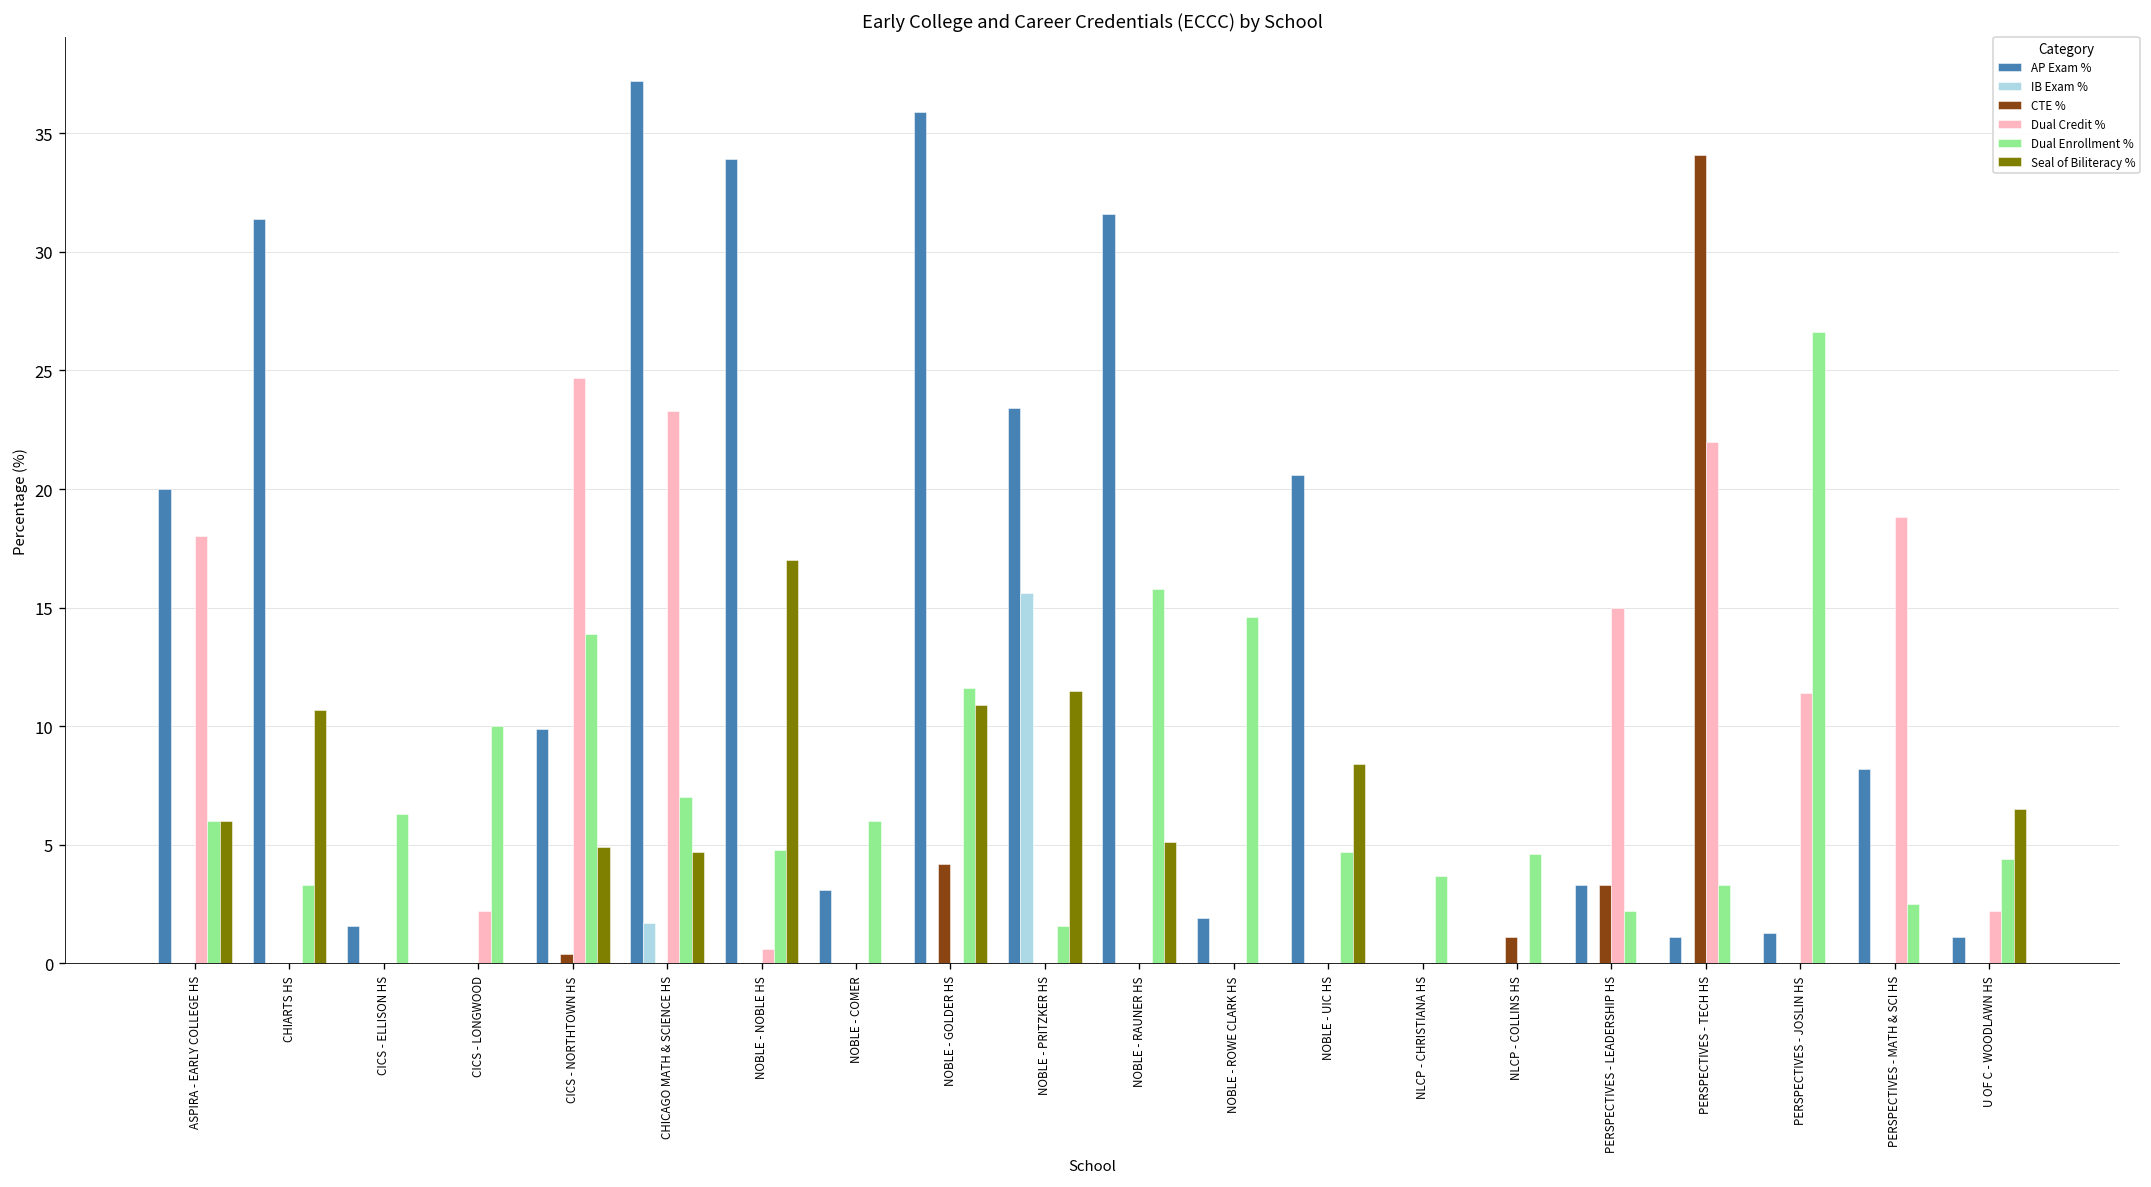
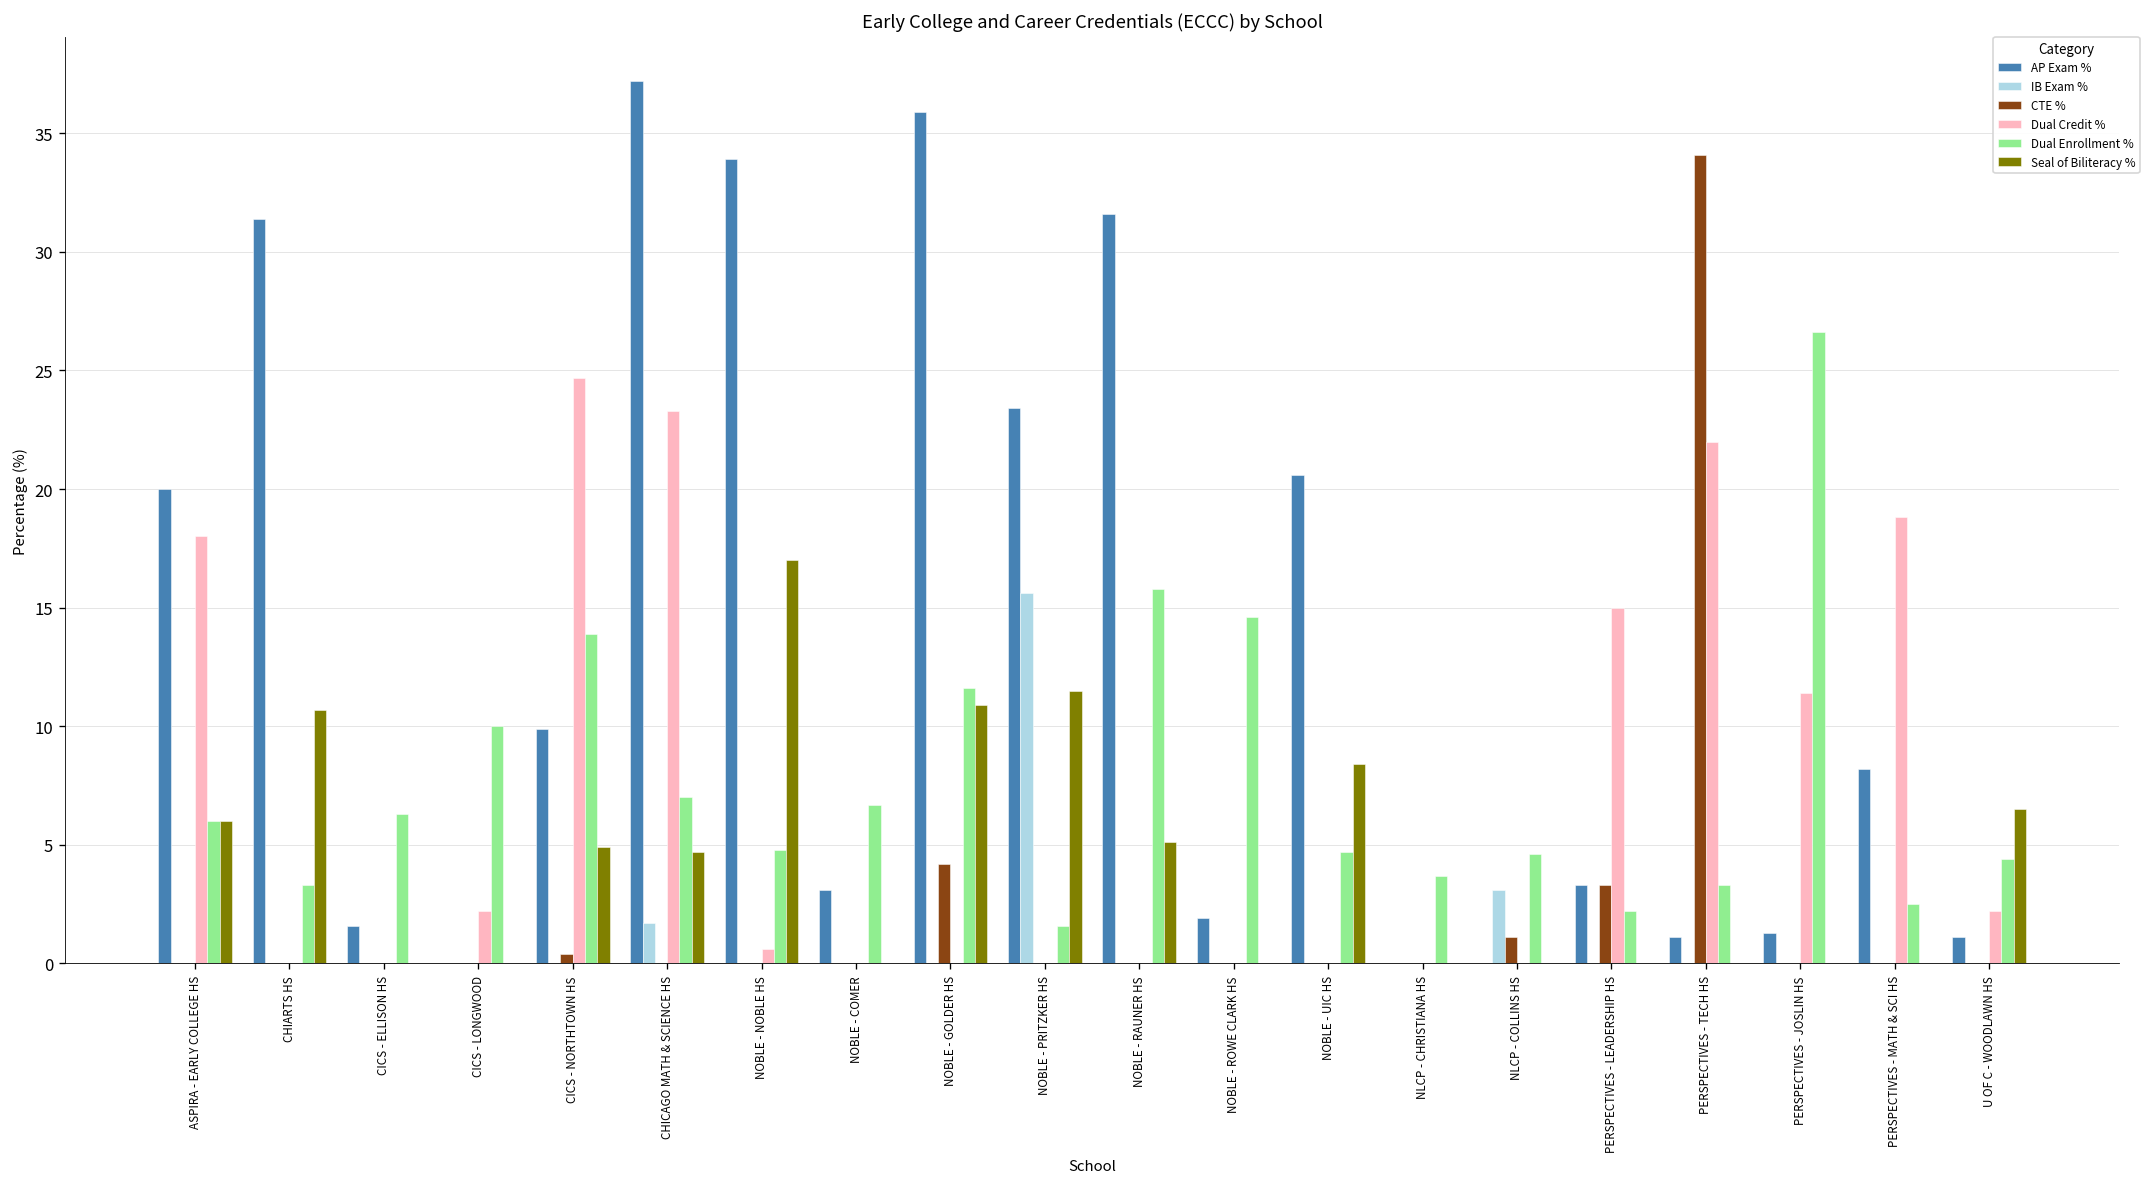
  {
    "AP Exam %": {
      "ASPIRA - EARLY COLLEGE HS": 20.0,
      "CHIARTS HS": 31.4,
      "CICS - ELLISON HS": 1.6,
      "CICS - LONGWOOD": 0.0,
      "CICS - NORTHTOWN HS": 9.9,
      "CHICAGO MATH & SCIENCE HS": 37.2,
      "NOBLE - NOBLE HS": 33.9,
      "NOBLE - COMER": 3.1,
      "NOBLE - GOLDER HS": 35.9,
      "NOBLE - PRITZKER HS": 23.4,
      "NOBLE - RAUNER HS": 31.6,
      "NOBLE - ROWE CLARK HS": 1.9,
      "NOBLE - UIC HS": 20.6,
      "NLCP - CHRISTIANA HS": 0.0,
      "NLCP - COLLINS HS": 0.0,
      "PERSPECTIVES - LEADERSHIP HS": 3.3,
      "PERSPECTIVES - TECH HS": 1.1,
      "PERSPECTIVES - JOSLIN HS": 1.3,
      "PERSPECTIVES - MATH & SCI HS": 8.2,
      "U OF C - WOODLAWN HS": 1.1
    },
    "IB Exam %": {
      "ASPIRA - EARLY COLLEGE HS": 0.0,
      "CHIARTS HS": 0.0,
      "CICS - ELLISON HS": 0.0,
      "CICS - LONGWOOD": 0.0,
      "CICS - NORTHTOWN HS": 0.0,
      "CHICAGO MATH & SCIENCE HS": 1.7,
      "NOBLE - NOBLE HS": 0.0,
      "NOBLE - COMER": 0.0,
      "NOBLE - GOLDER HS": 0.0,
      "NOBLE - PRITZKER HS": 15.6,
      "NOBLE - RAUNER HS": 0.0,
      "NOBLE - ROWE CLARK HS": 0.0,
      "NOBLE - UIC HS": 0.0,
      "NLCP - CHRISTIANA HS": 0.0,
-     "NLCP - COLLINS HS": 0.0,
+     "NLCP - COLLINS HS": 3.1,
      "PERSPECTIVES - LEADERSHIP HS": 0.0,
      "PERSPECTIVES - TECH HS": 0.0,
      "PERSPECTIVES - JOSLIN HS": 0.0,
      "PERSPECTIVES - MATH & SCI HS": 0.0,
      "U OF C - WOODLAWN HS": 0.0
    },
    "CTE %": {
      "ASPIRA - EARLY COLLEGE HS": 0.0,
      "CHIARTS HS": 0.0,
      "CICS - ELLISON HS": 0.0,
      "CICS - LONGWOOD": 0.0,
      "CICS - NORTHTOWN HS": 0.4,
      "CHICAGO MATH & SCIENCE HS": 0.0,
      "NOBLE - NOBLE HS": 0.0,
      "NOBLE - COMER": 0.0,
      "NOBLE - GOLDER HS": 4.2,
      "NOBLE - PRITZKER HS": 0.0,
      "NOBLE - RAUNER HS": 0.0,
      "NOBLE - ROWE CLARK HS": 0.0,
      "NOBLE - UIC HS": 0.0,
      "NLCP - CHRISTIANA HS": 0.0,
      "NLCP - COLLINS HS": 1.1,
      "PERSPECTIVES - LEADERSHIP HS": 3.3,
      "PERSPECTIVES - TECH HS": 34.1,
      "PERSPECTIVES - JOSLIN HS": 0.0,
      "PERSPECTIVES - MATH & SCI HS": 0.0,
      "U OF C - WOODLAWN HS": 0.0
    },
    "Dual Credit %": {
      "ASPIRA - EARLY COLLEGE HS": 18.0,
      "CHIARTS HS": 0.0,
      "CICS - ELLISON HS": 0.0,
      "CICS - LONGWOOD": 2.2,
      "CICS - NORTHTOWN HS": 24.7,
      "CHICAGO MATH & SCIENCE HS": 23.3,
      "NOBLE - NOBLE HS": 0.6,
      "NOBLE - COMER": 0.0,
      "NOBLE - GOLDER HS": 0.0,
      "NOBLE - PRITZKER HS": 0.0,
      "NOBLE - RAUNER HS": 0.0,
      "NOBLE - ROWE CLARK HS": 0.0,
      "NOBLE - UIC HS": 0.0,
      "NLCP - CHRISTIANA HS": 0.0,
      "NLCP - COLLINS HS": 0.0,
      "PERSPECTIVES - LEADERSHIP HS": 15.0,
      "PERSPECTIVES - TECH HS": 22.0,
      "PERSPECTIVES - JOSLIN HS": 11.4,
      "PERSPECTIVES - MATH & SCI HS": 18.8,
      "U OF C - WOODLAWN HS": 2.2
    },
    "Dual Enrollment %": {
      "ASPIRA - EARLY COLLEGE HS": 6.0,
      "CHIARTS HS": 3.3,
      "CICS - ELLISON HS": 6.3,
      "CICS - LONGWOOD": 10.0,
      "CICS - NORTHTOWN HS": 13.9,
      "CHICAGO MATH & SCIENCE HS": 7.0,
      "NOBLE - NOBLE HS": 4.8,
-     "NOBLE - COMER": 6.0,
+     "NOBLE - COMER": 6.7,
      "NOBLE - GOLDER HS": 11.6,
      "NOBLE - PRITZKER HS": 1.6,
      "NOBLE - RAUNER HS": 15.8,
      "NOBLE - ROWE CLARK HS": 14.6,
      "NOBLE - UIC HS": 4.7,
      "NLCP - CHRISTIANA HS": 3.7,
      "NLCP - COLLINS HS": 4.6,
      "PERSPECTIVES - LEADERSHIP HS": 2.2,
      "PERSPECTIVES - TECH HS": 3.3,
      "PERSPECTIVES - JOSLIN HS": 26.6,
      "PERSPECTIVES - MATH & SCI HS": 2.5,
      "U OF C - WOODLAWN HS": 4.4
    },
    "Seal of Biliteracy %": {
      "ASPIRA - EARLY COLLEGE HS": 6.0,
      "CHIARTS HS": 10.7,
      "CICS - ELLISON HS": 0.0,
      "CICS - LONGWOOD": 0.0,
      "CICS - NORTHTOWN HS": 4.9,
      "CHICAGO MATH & SCIENCE HS": 4.7,
      "NOBLE - NOBLE HS": 17.0,
      "NOBLE - COMER": 0.0,
      "NOBLE - GOLDER HS": 10.9,
      "NOBLE - PRITZKER HS": 11.5,
      "NOBLE - RAUNER HS": 5.1,
      "NOBLE - ROWE CLARK HS": 0.0,
      "NOBLE - UIC HS": 8.4,
      "NLCP - CHRISTIANA HS": 0.0,
      "NLCP - COLLINS HS": 0.0,
      "PERSPECTIVES - LEADERSHIP HS": 0.0,
      "PERSPECTIVES - TECH HS": 0.0,
      "PERSPECTIVES - JOSLIN HS": 0.0,
      "PERSPECTIVES - MATH & SCI HS": 0.0,
      "U OF C - WOODLAWN HS": 6.5
    }
  }
